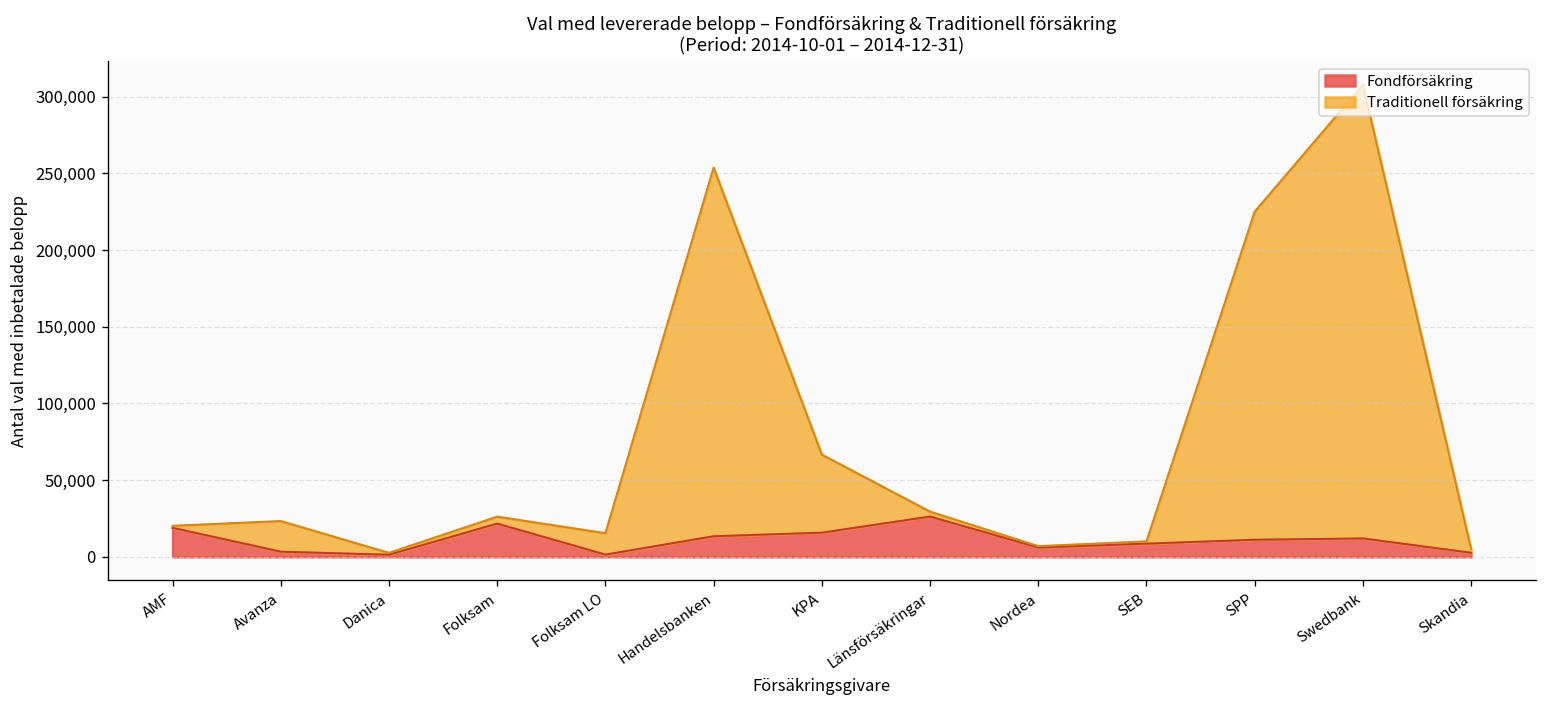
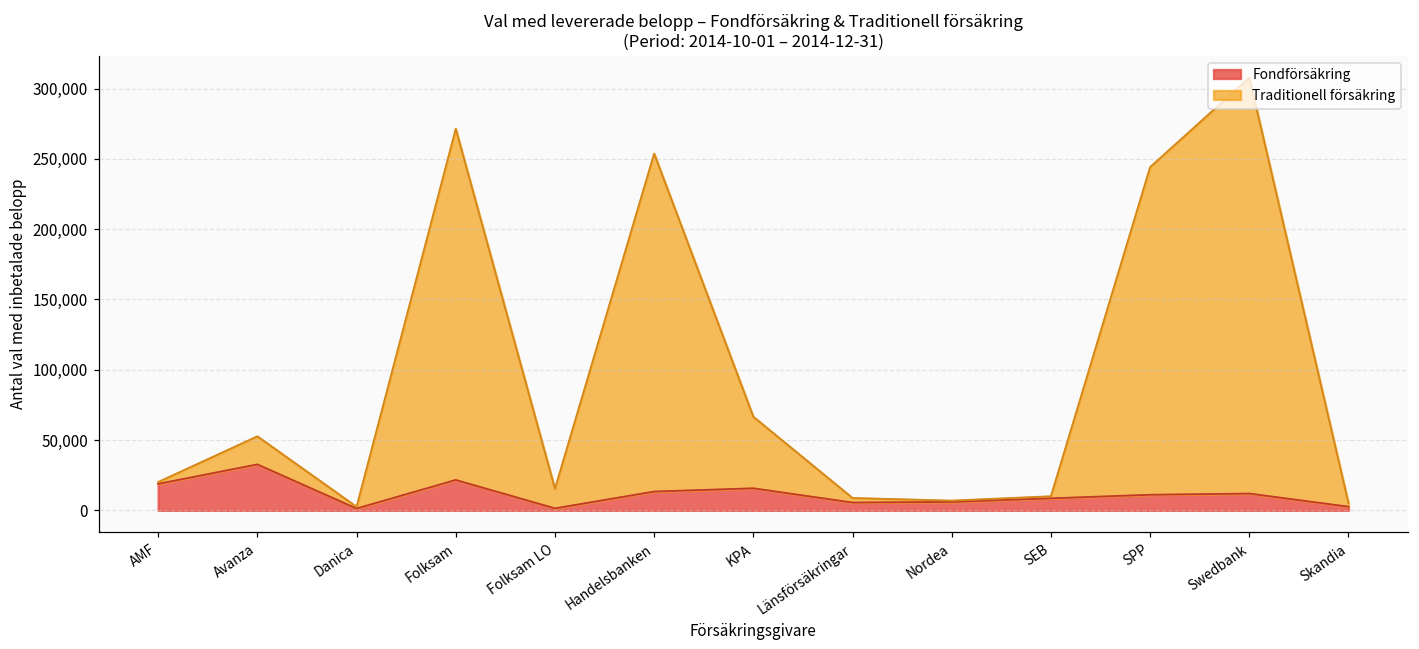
  {
    "Fondförsäkring": {
-     "Avanza": "3,000",
+     "Avanza": "33,000",
      "Folksam": "22,000",
      "Folksam LO": "1,000",
      "Handelsbanken": "13,000",
      "KPA": "16,000",
-     "Länsförsäkringar": "26,000",
+     "Länsförsäkringar": "6,000",
      "SPP": "11,000",
      "Swedbank": "12,000",
      "Skandia": "3,000"
    },
    "Traditionell försäkring": {
      "Avanza": "20,000",
-     "Folksam": "5,000",
+     "Folksam": "250,000",
      "Folksam LO": "14,000",
      "Handelsbanken": "240,000",
      "KPA": "51,000",
      "Länsförsäkringar": "3,000",
-     "SPP": "214,000",
+     "SPP": "233,000",
      "Skandia": "2,000"
    }
  }
